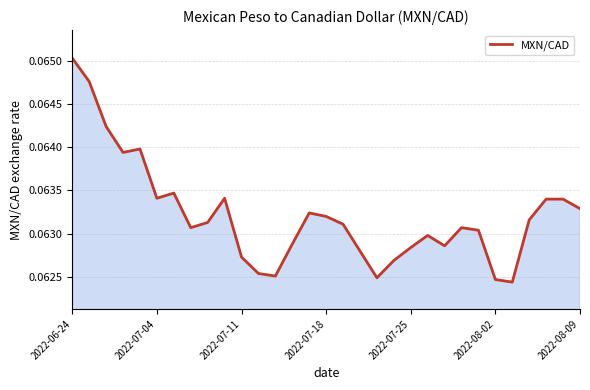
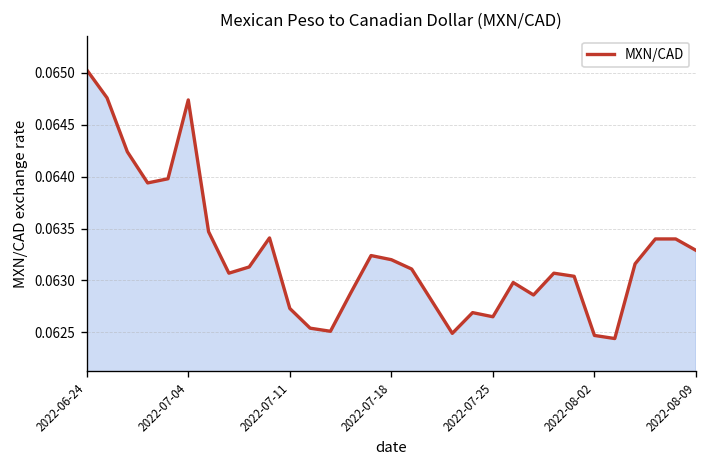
  {
    "2022-06-24": 0.0650,
-   "2022-07-04": 0.0634,
+   "2022-07-04": 0.0647,
    "2022-07-11": 0.0627,
    "2022-07-18": 0.0632,
-   "2022-07-25": 0.0628,
+   "2022-07-25": 0.0627,
    "2022-08-02": 0.0625,
    "2022-08-09": 0.0633
  }
